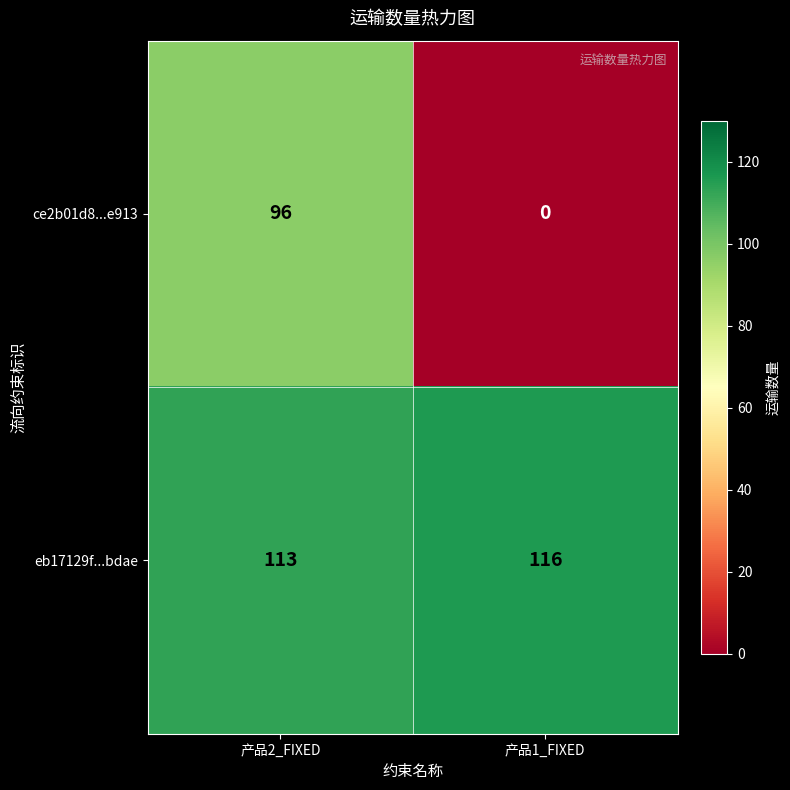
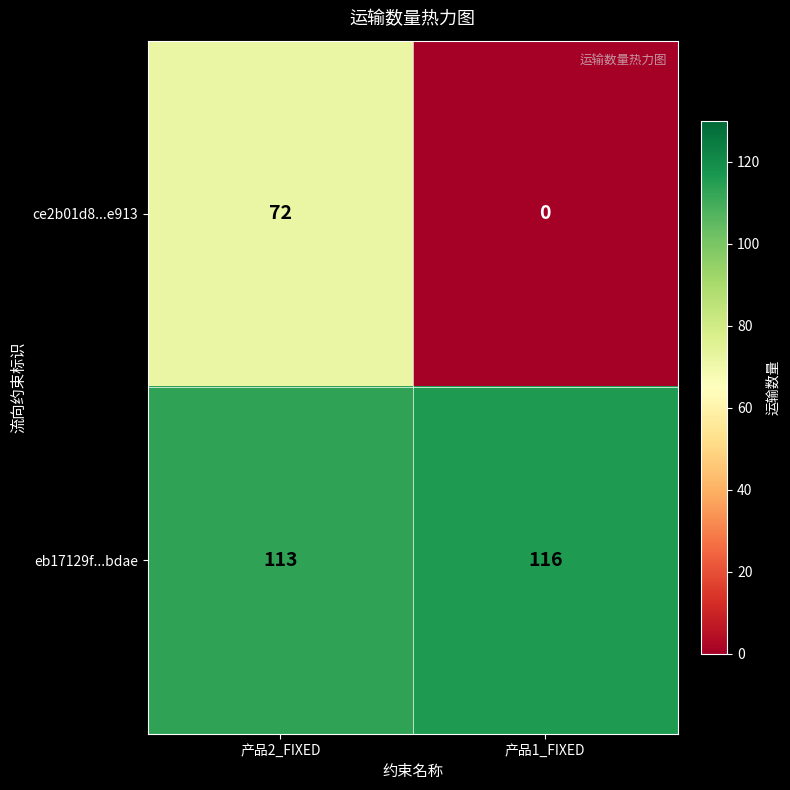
  {
    "ce2b01d8...e913": {
-     "产品2_FIXED": 96
+     "产品2_FIXED": 72
    },
    "eb17129f...bdae": {
      "产品2_FIXED": 113,
      "产品1_FIXED": 116
    }
  }
